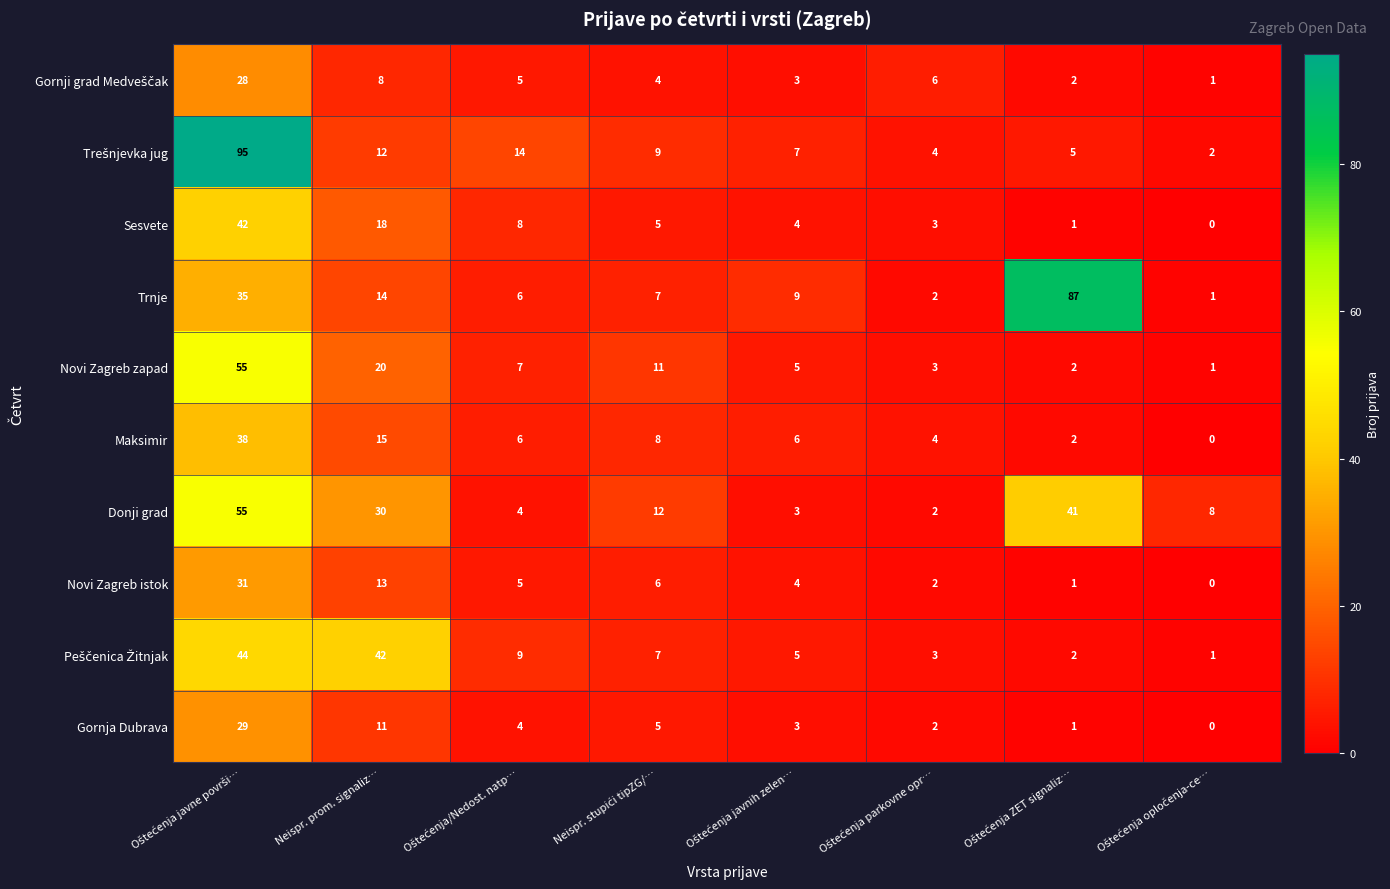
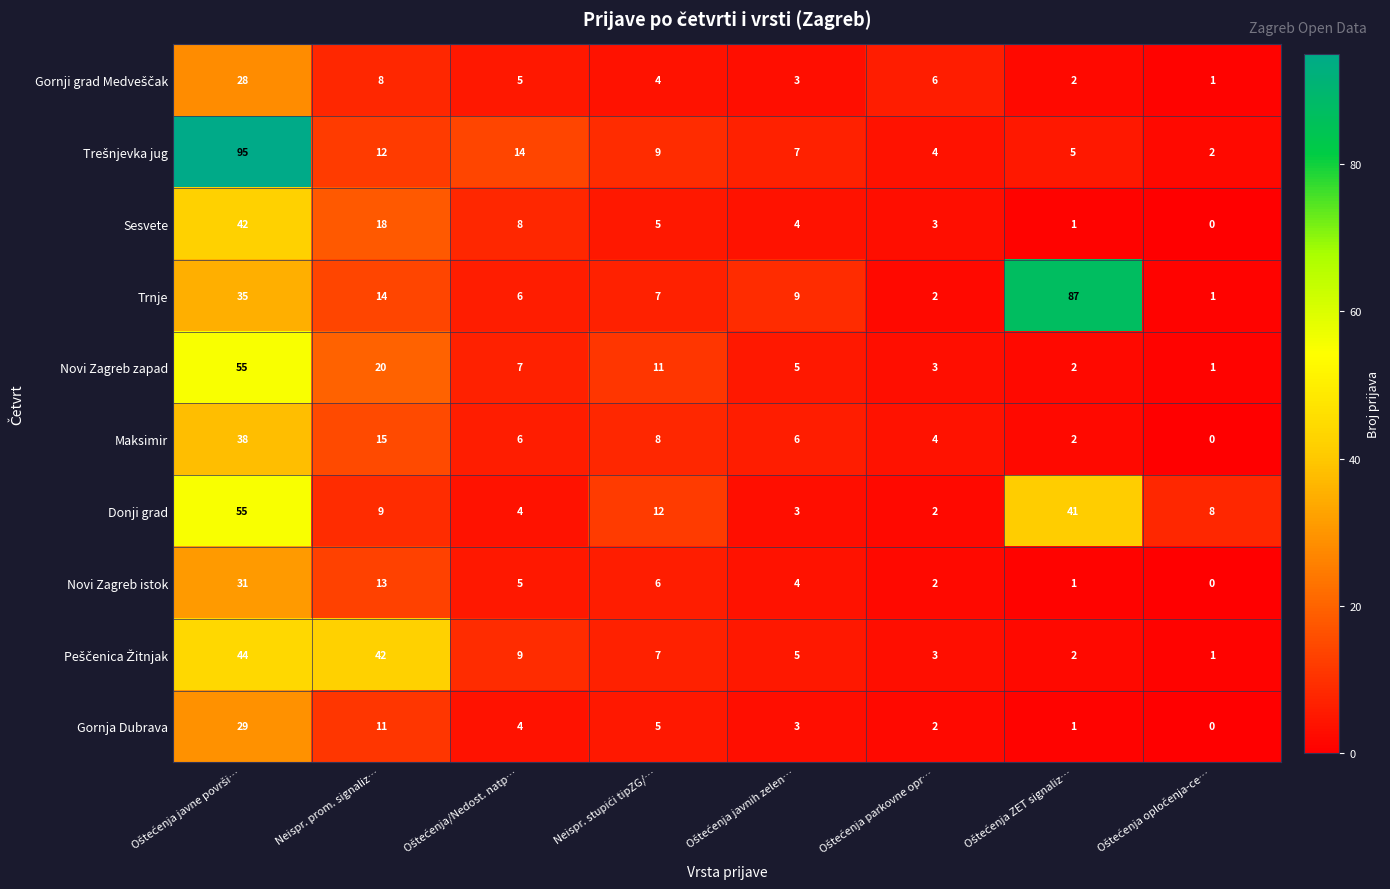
  {
    "Gornji grad Medveščak": {
      "Oštećenja javne površi…": 28,
      "Neispr. prom. signaliz…": 8,
      "Oštećenja/Nedost. natp…": 5,
      "Neispr. stupići tipZG/…": 4,
      "Oštećenja javnih zelen…": 3,
      "Oštećenja parkovne opr…": 6,
      "Oštećenja ZET signaliz…": 2,
      "Oštećenja opločenja-ce…": 1
    },
    "Trešnjevka jug": {
      "Oštećenja javne površi…": 95,
      "Neispr. prom. signaliz…": 12,
      "Oštećenja/Nedost. natp…": 14,
      "Neispr. stupići tipZG/…": 9,
      "Oštećenja javnih zelen…": 7,
      "Oštećenja parkovne opr…": 4,
      "Oštećenja ZET signaliz…": 5,
      "Oštećenja opločenja-ce…": 2
    },
    "Sesvete": {
      "Oštećenja javne površi…": 42,
      "Neispr. prom. signaliz…": 18,
      "Oštećenja/Nedost. natp…": 8,
      "Neispr. stupići tipZG/…": 5,
      "Oštećenja javnih zelen…": 4,
      "Oštećenja parkovne opr…": 3,
      "Oštećenja ZET signaliz…": 1,
      "Oštećenja opločenja-ce…": 0
    },
    "Trnje": {
      "Oštećenja javne površi…": 35,
      "Neispr. prom. signaliz…": 14,
      "Oštećenja/Nedost. natp…": 6,
      "Neispr. stupići tipZG/…": 7,
      "Oštećenja javnih zelen…": 9,
      "Oštećenja parkovne opr…": 2,
      "Oštećenja ZET signaliz…": 87,
      "Oštećenja opločenja-ce…": 1
    },
    "Novi Zagreb zapad": {
      "Oštećenja javne površi…": 55,
      "Neispr. prom. signaliz…": 20,
      "Oštećenja/Nedost. natp…": 7,
      "Neispr. stupići tipZG/…": 11,
      "Oštećenja javnih zelen…": 5,
      "Oštećenja parkovne opr…": 3,
      "Oštećenja ZET signaliz…": 2,
      "Oštećenja opločenja-ce…": 1
    },
    "Maksimir": {
      "Oštećenja javne površi…": 38,
      "Neispr. prom. signaliz…": 15,
      "Oštećenja/Nedost. natp…": 6,
      "Neispr. stupići tipZG/…": 8,
      "Oštećenja javnih zelen…": 6,
      "Oštećenja parkovne opr…": 4,
      "Oštećenja ZET signaliz…": 2,
      "Oštećenja opločenja-ce…": 0
    },
    "Donji grad": {
      "Oštećenja javne površi…": 55,
-     "Neispr. prom. signaliz…": 30,
+     "Neispr. prom. signaliz…": 9,
      "Oštećenja/Nedost. natp…": 4,
      "Neispr. stupići tipZG/…": 12,
      "Oštećenja javnih zelen…": 3,
      "Oštećenja parkovne opr…": 2,
      "Oštećenja ZET signaliz…": 41,
      "Oštećenja opločenja-ce…": 8
    },
    "Novi Zagreb istok": {
      "Oštećenja javne površi…": 31,
      "Neispr. prom. signaliz…": 13,
      "Oštećenja/Nedost. natp…": 5,
      "Neispr. stupići tipZG/…": 6,
      "Oštećenja javnih zelen…": 4,
      "Oštećenja parkovne opr…": 2,
      "Oštećenja ZET signaliz…": 1,
      "Oštećenja opločenja-ce…": 0
    },
    "Peščenica Žitnjak": {
      "Oštećenja javne površi…": 44,
      "Neispr. prom. signaliz…": 42,
      "Oštećenja/Nedost. natp…": 9,
      "Neispr. stupići tipZG/…": 7,
      "Oštećenja javnih zelen…": 5,
      "Oštećenja parkovne opr…": 3,
      "Oštećenja ZET signaliz…": 2,
      "Oštećenja opločenja-ce…": 1
    },
    "Gornja Dubrava": {
      "Oštećenja javne površi…": 29,
      "Neispr. prom. signaliz…": 11,
      "Oštećenja/Nedost. natp…": 4,
      "Neispr. stupići tipZG/…": 5,
      "Oštećenja javnih zelen…": 3,
      "Oštećenja parkovne opr…": 2,
      "Oštećenja ZET signaliz…": 1,
      "Oštećenja opločenja-ce…": 0
    }
  }
